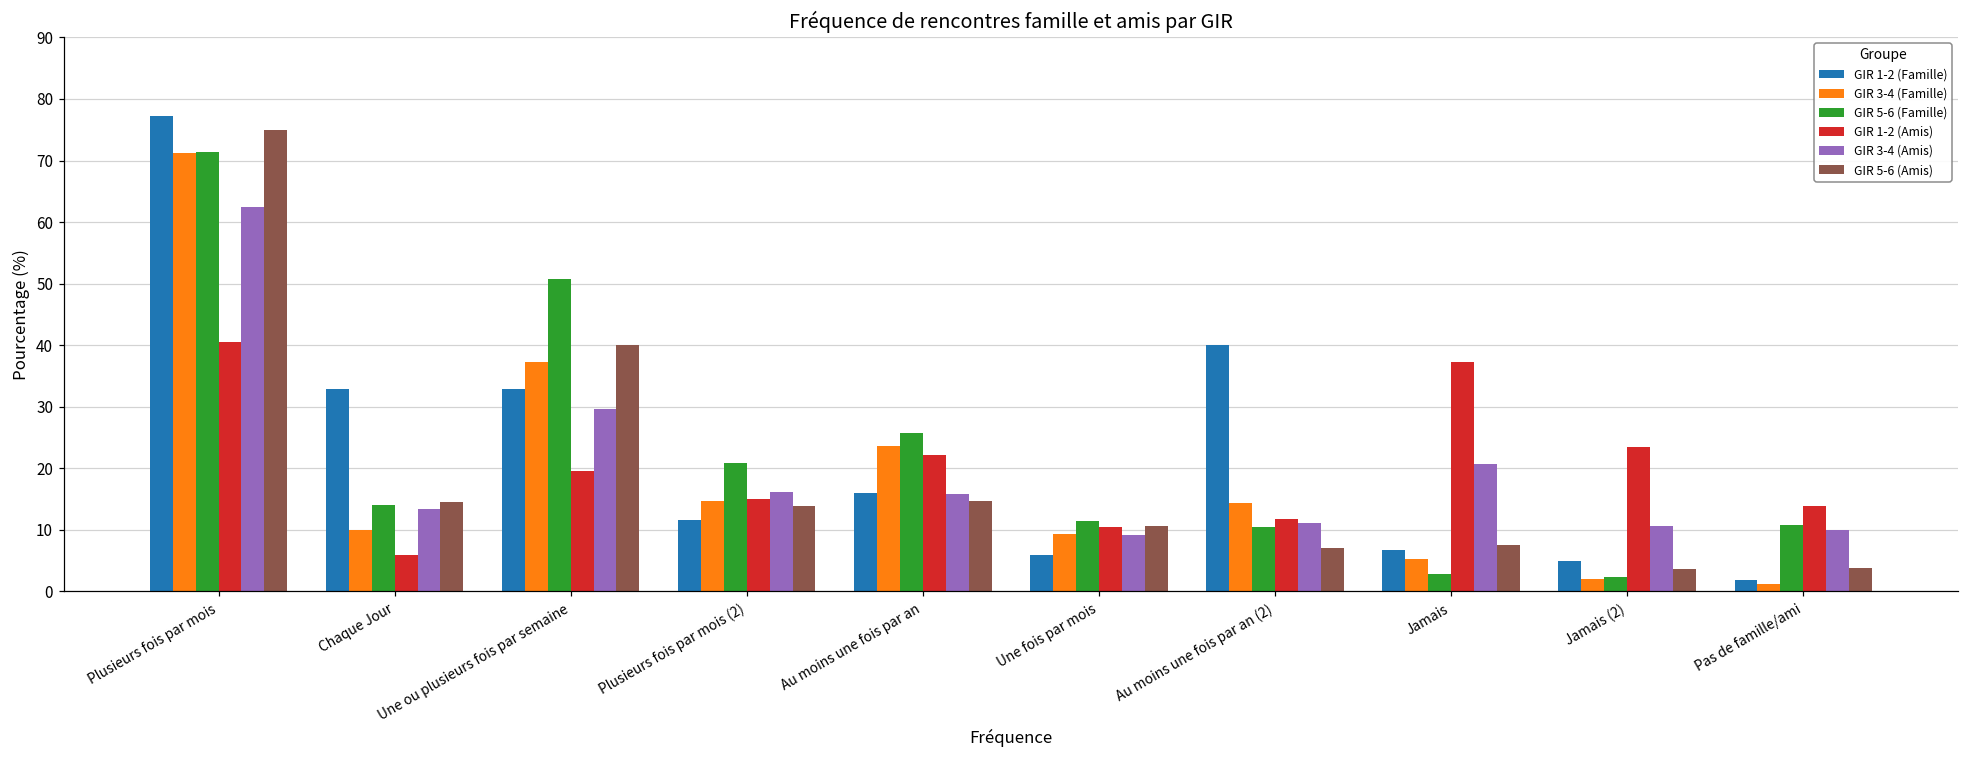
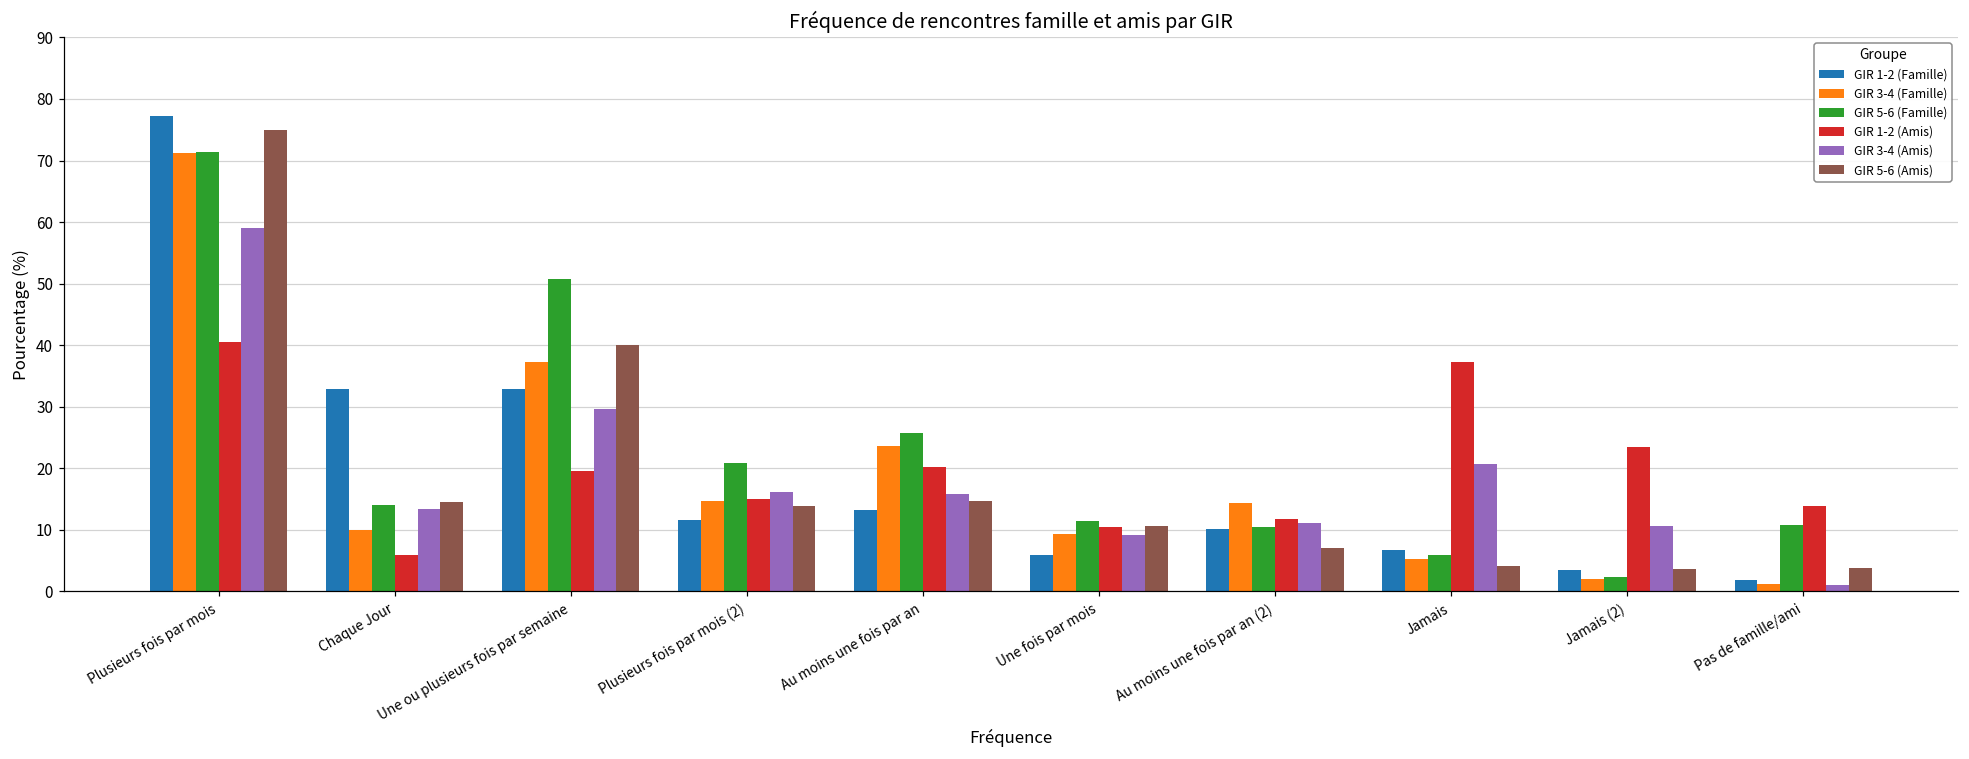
  {
    "GIR 1-2 (Famille)": {
      "Plusieurs fois par mois": 77,
      "Chaque Jour": 33,
      "Une ou plusieurs fois par semaine": 33,
      "Plusieurs fois par mois (2)": 12,
-     "Au moins une fois par an": 16,
+     "Au moins une fois par an": 13,
      "Une fois par mois": 6,
-     "Au moins une fois par an (2)": 40,
+     "Au moins une fois par an (2)": 10,
      "Jamais": 7,
-     "Jamais (2)": 5,
+     "Jamais (2)": 3,
      "Pas de famille/ami": 2
    },
    "GIR 3-4 (Famille)": {
      "Plusieurs fois par mois": 71,
      "Chaque Jour": 10,
      "Une ou plusieurs fois par semaine": 37,
      "Plusieurs fois par mois (2)": 15,
      "Au moins une fois par an": 24,
      "Une fois par mois": 9,
      "Au moins une fois par an (2)": 14,
      "Jamais": 5,
      "Jamais (2)": 2,
      "Pas de famille/ami": 1
    },
    "GIR 5-6 (Famille)": {
      "Plusieurs fois par mois": 71,
      "Chaque Jour": 14,
      "Une ou plusieurs fois par semaine": 51,
      "Plusieurs fois par mois (2)": 21,
      "Au moins une fois par an": 26,
      "Une fois par mois": 12,
      "Au moins une fois par an (2)": 11,
-     "Jamais": 3,
+     "Jamais": 6,
      "Jamais (2)": 2,
      "Pas de famille/ami": 11
    },
    "GIR 1-2 (Amis)": {
      "Plusieurs fois par mois": 41,
      "Chaque Jour": 6,
      "Une ou plusieurs fois par semaine": 20,
      "Plusieurs fois par mois (2)": 15,
-     "Au moins une fois par an": 22,
+     "Au moins une fois par an": 20,
      "Une fois par mois": 10,
      "Au moins une fois par an (2)": 12,
      "Jamais": 37,
      "Jamais (2)": 24,
      "Pas de famille/ami": 14
    },
    "GIR 3-4 (Amis)": {
-     "Plusieurs fois par mois": 62,
+     "Plusieurs fois par mois": 59,
      "Chaque Jour": 13,
      "Une ou plusieurs fois par semaine": 30,
      "Plusieurs fois par mois (2)": 16,
      "Au moins une fois par an": 16,
      "Une fois par mois": 9,
      "Au moins une fois par an (2)": 11,
      "Jamais": 21,
      "Jamais (2)": 11,
-     "Pas de famille/ami": 10
+     "Pas de famille/ami": 1
    },
    "GIR 5-6 (Amis)": {
      "Plusieurs fois par mois": 75,
      "Chaque Jour": 15,
      "Une ou plusieurs fois par semaine": 40,
      "Plusieurs fois par mois (2)": 14,
      "Au moins une fois par an": 15,
      "Une fois par mois": 11,
      "Au moins une fois par an (2)": 7,
-     "Jamais": 8,
+     "Jamais": 4,
      "Jamais (2)": 4,
      "Pas de famille/ami": 4
    }
  }
